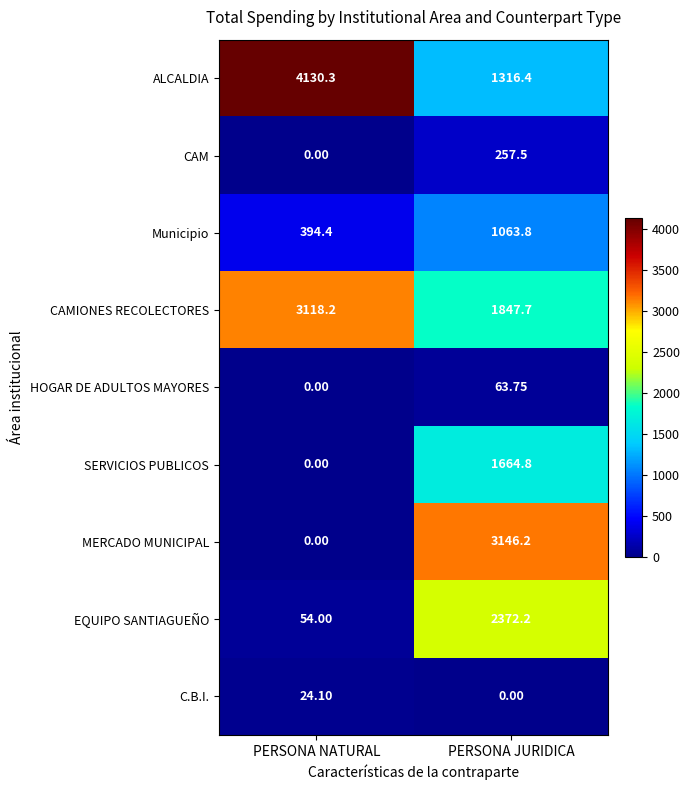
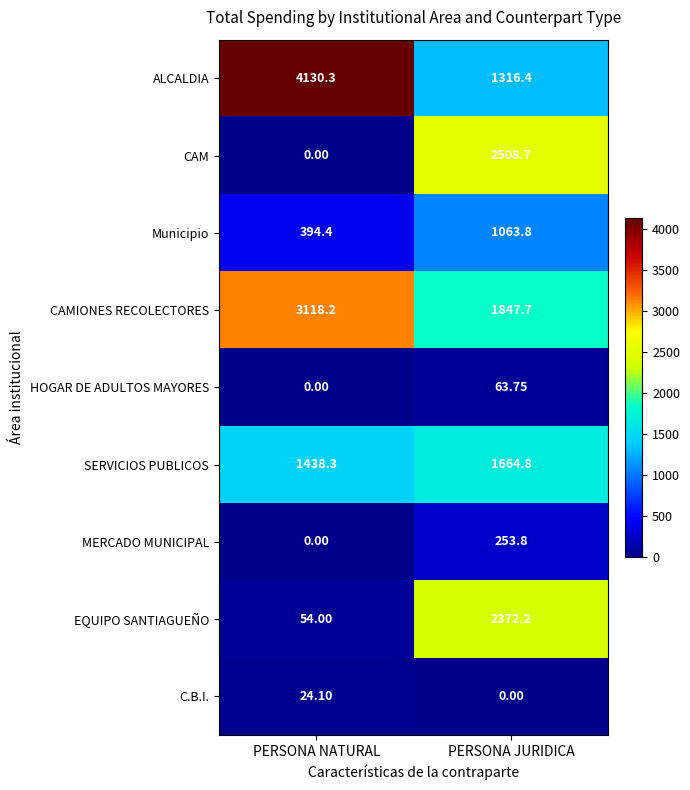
  {
    "ALCALDIA": {
      "PERSONA NATURAL": 4130.3,
      "PERSONA JURIDICA": 1316.4
    },
    "CAM": {
      "PERSONA NATURAL": 0.00,
-     "PERSONA JURIDICA": 257.5
+     "PERSONA JURIDICA": 2508.7
    },
    "Municipio": {
      "PERSONA NATURAL": 394.4,
      "PERSONA JURIDICA": 1063.8
    },
    "CAMIONES RECOLECTORES": {
      "PERSONA NATURAL": 3118.2,
      "PERSONA JURIDICA": 1847.7
    },
    "HOGAR DE ADULTOS MAYORES": {
      "PERSONA NATURAL": 0.00,
      "PERSONA JURIDICA": 63.75
    },
    "SERVICIOS PUBLICOS": {
-     "PERSONA NATURAL": 0.00,
+     "PERSONA NATURAL": 1438.3,
      "PERSONA JURIDICA": 1664.8
    },
    "MERCADO MUNICIPAL": {
      "PERSONA NATURAL": 0.00,
-     "PERSONA JURIDICA": 3146.2
+     "PERSONA JURIDICA": 253.8
    },
    "EQUIPO SANTIAGUEÑO": {
      "PERSONA NATURAL": 54.00,
      "PERSONA JURIDICA": 2372.2
    },
    "C.B.I.": {
      "PERSONA NATURAL": 24.10,
      "PERSONA JURIDICA": 0.00
    }
  }
